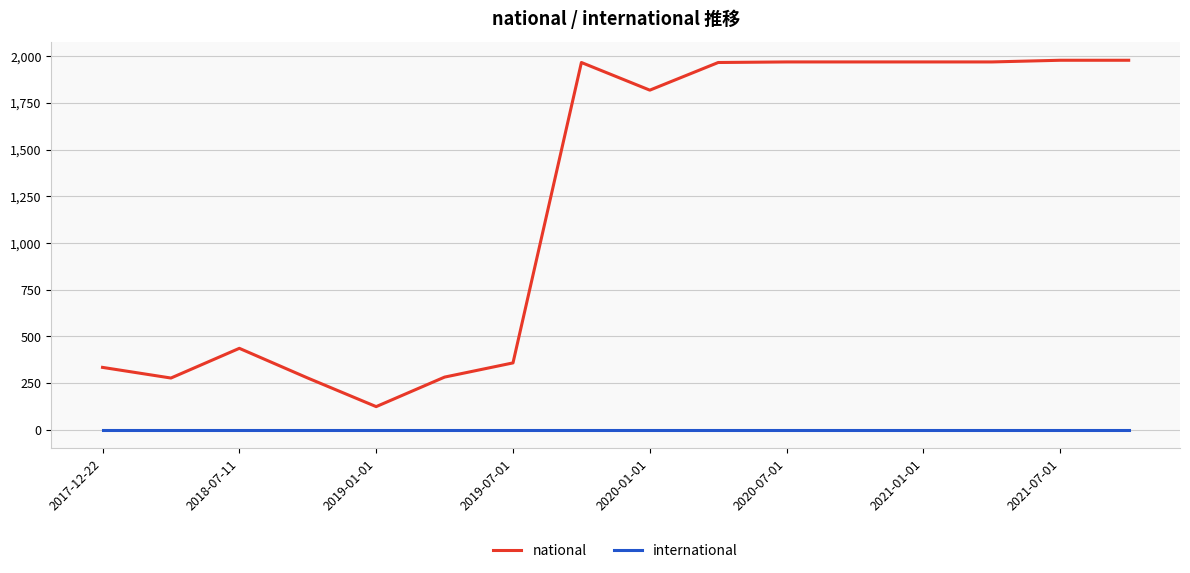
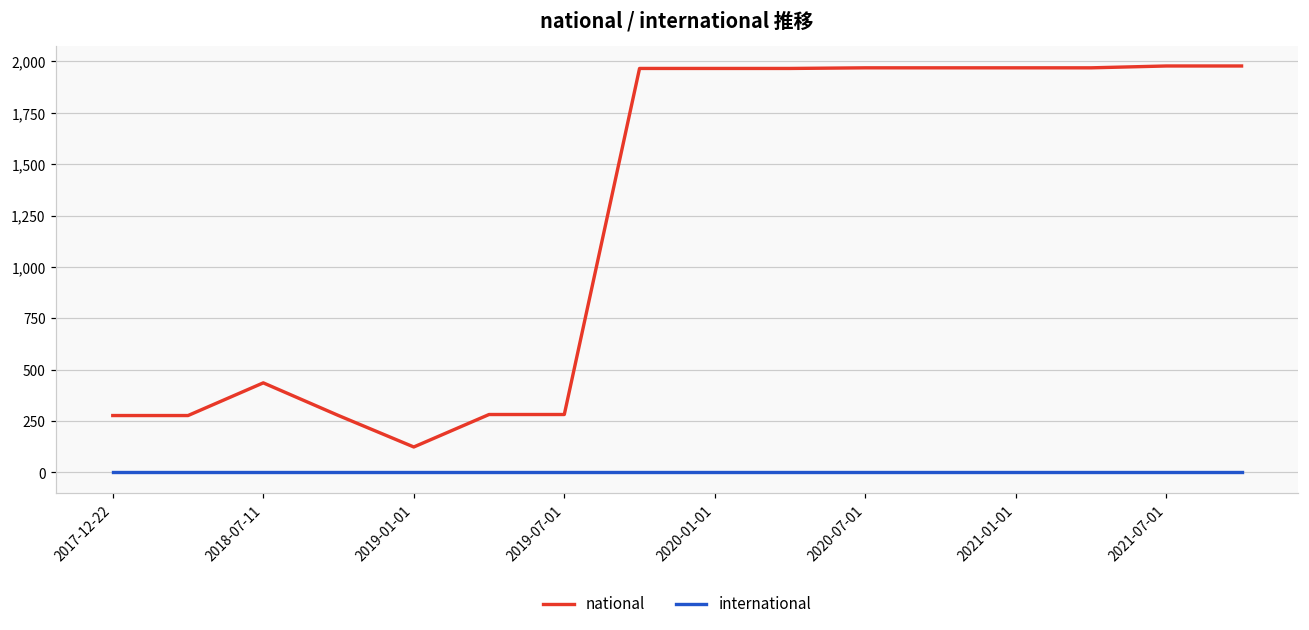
  {
    "national": {
-     "2017-12-22": "330",
+     "2017-12-22": "280",
      "2018-07-11": "440",
      "2019-01-01": "120",
-     "2019-07-01": "360",
-     "2020-01-01": "1,820",
+     "2019-07-01": "280",
+     "2020-01-01": "1,970",
      "2020-07-01": "1,970",
      "2021-01-01": "1,970",
      "2021-07-01": "1,980"
    },
    "international": {
      "2017-12-22": "0",
      "2018-07-11": "0",
      "2019-01-01": "0",
      "2019-07-01": "0",
      "2020-01-01": "0",
      "2020-07-01": "0",
      "2021-01-01": "0",
      "2021-07-01": "0"
    }
  }
